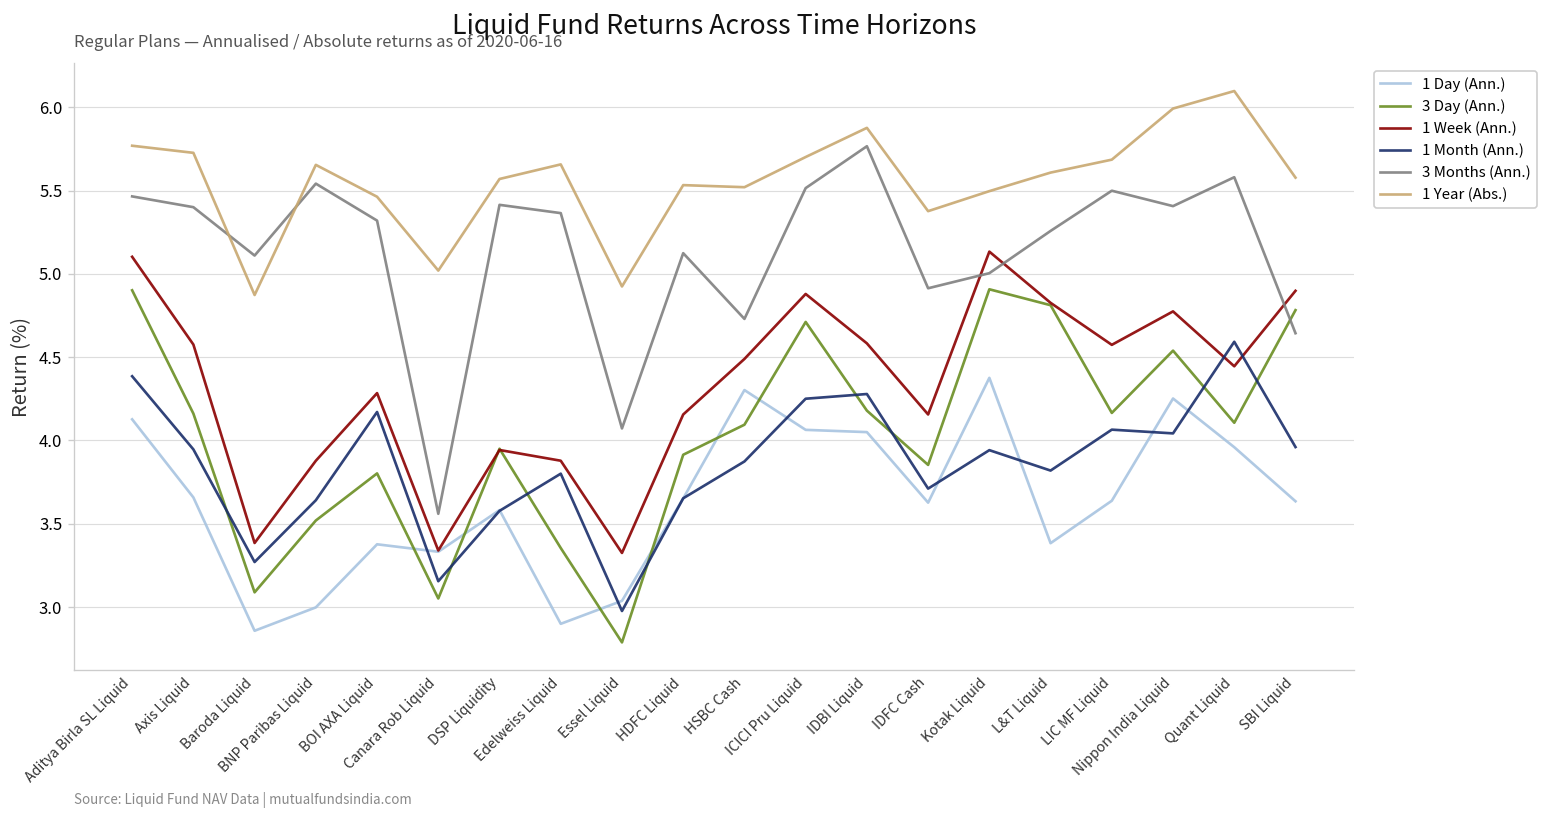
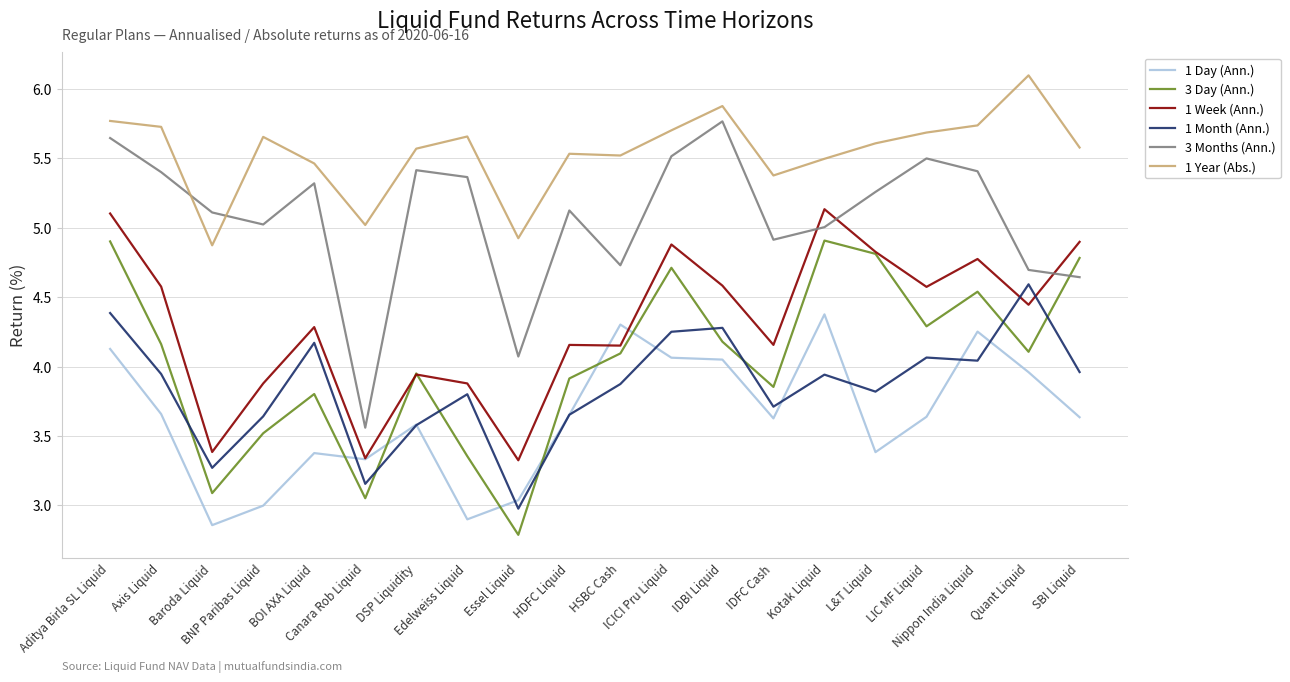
  {
    "1 Day (Ann.)": {
      "Aditya Birla SL Liquid": 4.13,
      "Axis Liquid": 3.66,
      "Baroda Liquid": 2.86,
      "BNP Paribas Liquid": 3.00,
      "BOI AXA Liquid": 3.38,
      "Edelweiss Liquid": 2.90,
      "Essel Liquid": 3.04,
      "HSBC Cash": 4.30,
      "ICICI Pru Liquid": 4.06,
      "IDBI Liquid": 4.05,
      "IDFC Cash": 3.63,
      "Kotak Liquid": 4.38,
      "L&T Liquid": 3.38,
      "LIC MF Liquid": 3.64,
      "Nippon India Liquid": 4.25,
      "Quant Liquid": 3.96,
      "SBI Liquid": 3.63
    },
    "3 Day (Ann.)": {
      "Aditya Birla SL Liquid": 4.90,
      "Axis Liquid": 4.16,
      "Baroda Liquid": 3.09,
      "BNP Paribas Liquid": 3.52,
      "BOI AXA Liquid": 3.80,
      "Canara Rob Liquid": 3.05,
      "Edelweiss Liquid": 3.35,
      "Essel Liquid": 2.79,
      "HDFC Liquid": 3.91,
      "HSBC Cash": 4.09,
      "ICICI Pru Liquid": 4.71,
      "IDBI Liquid": 4.18,
      "IDFC Cash": 3.85,
      "Kotak Liquid": 4.91,
-     "LIC MF Liquid": 4.17,
+     "LIC MF Liquid": 4.29,
      "Nippon India Liquid": 4.54,
      "Quant Liquid": 4.11,
      "SBI Liquid": 4.78
    },
    "1 Week (Ann.)": {
      "Aditya Birla SL Liquid": 5.10,
      "Axis Liquid": 4.58,
      "Baroda Liquid": 3.38,
      "BNP Paribas Liquid": 3.88,
      "BOI AXA Liquid": 4.28,
      "Edelweiss Liquid": 3.88,
      "Essel Liquid": 3.32,
      "HDFC Liquid": 4.16,
-     "HSBC Cash": 4.49,
+     "HSBC Cash": 4.15,
      "ICICI Pru Liquid": 4.88,
      "IDBI Liquid": 4.58,
      "IDFC Cash": 4.16,
      "Kotak Liquid": 5.13,
      "LIC MF Liquid": 4.57,
      "Nippon India Liquid": 4.77,
      "Quant Liquid": 4.45,
      "SBI Liquid": 4.90
    },
    "1 Month (Ann.)": {
      "Aditya Birla SL Liquid": 4.39,
      "Axis Liquid": 3.95,
      "Baroda Liquid": 3.27,
      "BNP Paribas Liquid": 3.64,
      "BOI AXA Liquid": 4.17,
      "Canara Rob Liquid": 3.15,
      "Edelweiss Liquid": 3.80,
      "Essel Liquid": 2.98,
      "HSBC Cash": 3.87,
      "ICICI Pru Liquid": 4.25,
      "IDBI Liquid": 4.28,
      "IDFC Cash": 3.71,
      "Kotak Liquid": 3.94,
      "L&T Liquid": 3.82,
      "LIC MF Liquid": 4.06,
      "Nippon India Liquid": 4.04,
      "Quant Liquid": 4.59,
      "SBI Liquid": 3.96
    },
    "3 Months (Ann.)": {
-     "Aditya Birla SL Liquid": 5.46,
+     "Aditya Birla SL Liquid": 5.65,
      "Axis Liquid": 5.40,
      "Baroda Liquid": 5.11,
-     "BNP Paribas Liquid": 5.54,
+     "BNP Paribas Liquid": 5.02,
      "BOI AXA Liquid": 5.32,
      "Canara Rob Liquid": 3.56,
      "DSP Liquidity": 5.41,
      "Edelweiss Liquid": 5.36,
      "Essel Liquid": 4.07,
      "HDFC Liquid": 5.12,
      "HSBC Cash": 4.73,
      "ICICI Pru Liquid": 5.51,
      "IDBI Liquid": 5.77,
      "IDFC Cash": 4.91,
      "Kotak Liquid": 5.00,
      "L&T Liquid": 5.26,
      "LIC MF Liquid": 5.50,
      "Nippon India Liquid": 5.41,
-     "Quant Liquid": 5.58,
+     "Quant Liquid": 4.70,
      "SBI Liquid": 4.64
    },
    "1 Year (Abs.)": {
      "Aditya Birla SL Liquid": 5.77,
      "Axis Liquid": 5.73,
      "Baroda Liquid": 4.87,
      "BNP Paribas Liquid": 5.65,
      "BOI AXA Liquid": 5.46,
      "Canara Rob Liquid": 5.02,
      "DSP Liquidity": 5.57,
      "Edelweiss Liquid": 5.66,
      "Essel Liquid": 4.92,
      "HDFC Liquid": 5.53,
      "HSBC Cash": 5.52,
      "ICICI Pru Liquid": 5.70,
      "IDBI Liquid": 5.88,
      "IDFC Cash": 5.38,
      "Kotak Liquid": 5.50,
      "L&T Liquid": 5.61,
      "LIC MF Liquid": 5.69,
-     "Nippon India Liquid": 5.99,
+     "Nippon India Liquid": 5.74,
      "Quant Liquid": 6.10,
      "SBI Liquid": 5.58
    }
  }
